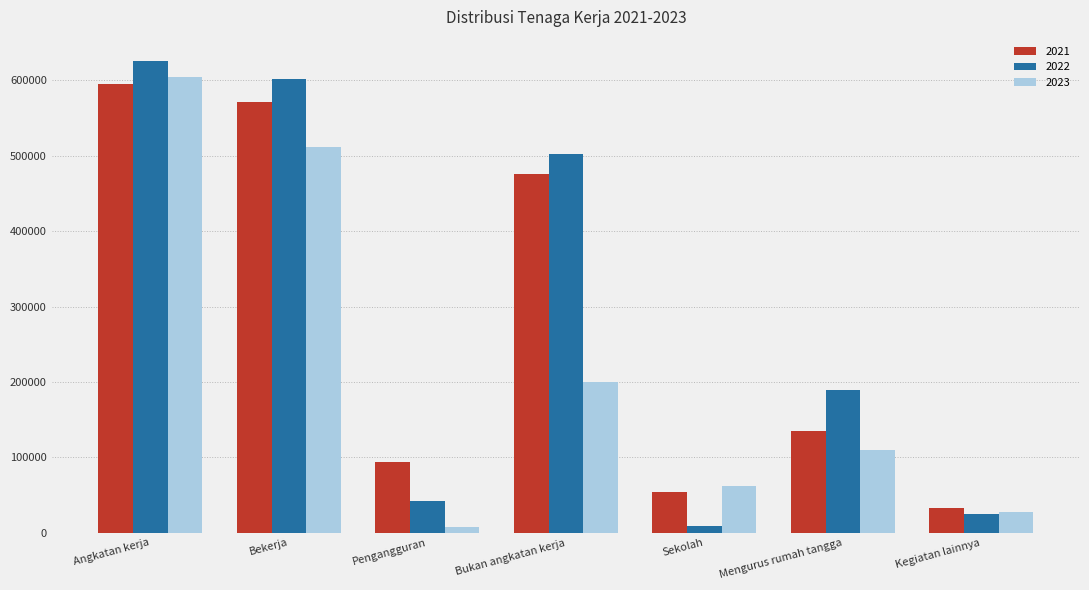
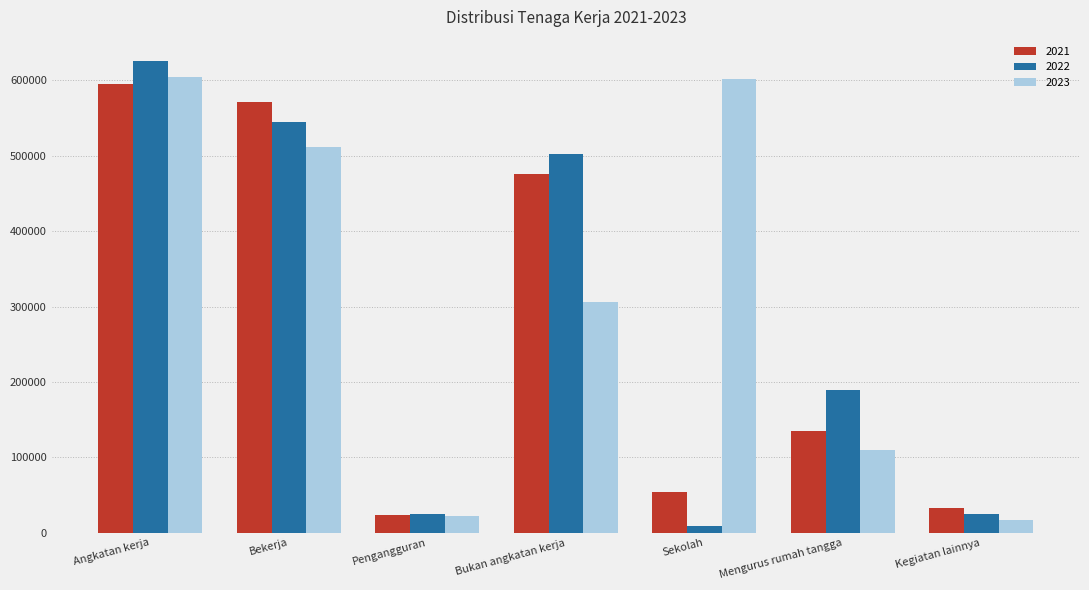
  {
    "2021": {
      "Angkatan kerja": 600000,
      "Bekerja": 570000,
-     "Pengangguran": 90000,
+     "Pengangguran": 20000,
      "Bukan angkatan kerja": 480000,
      "Sekolah": 50000,
      "Mengurus rumah tangga": 130000,
      "Kegiatan lainnya": 30000
    },
    "2022": {
      "Angkatan kerja": 630000,
-     "Bekerja": 600000,
-     "Pengangguran": 40000,
+     "Bekerja": 540000,
+     "Pengangguran": 20000,
      "Bukan angkatan kerja": 500000,
      "Sekolah": 10000,
      "Mengurus rumah tangga": 190000,
      "Kegiatan lainnya": 20000
    },
    "2023": {
      "Angkatan kerja": 600000,
      "Bekerja": 510000,
-     "Pengangguran": 10000,
-     "Bukan angkatan kerja": 200000,
-     "Sekolah": 60000,
+     "Pengangguran": 20000,
+     "Bukan angkatan kerja": 310000,
+     "Sekolah": 600000,
      "Mengurus rumah tangga": 110000,
-     "Kegiatan lainnya": 30000
+     "Kegiatan lainnya": 20000
    }
  }
